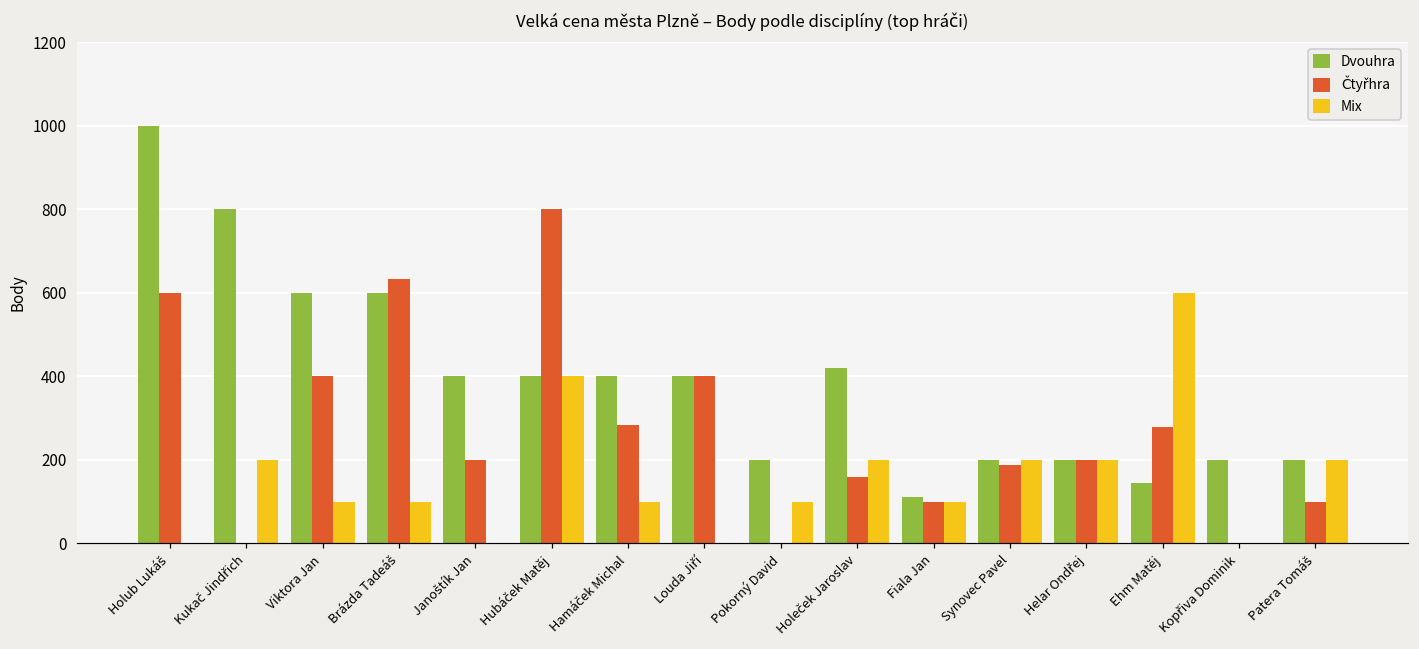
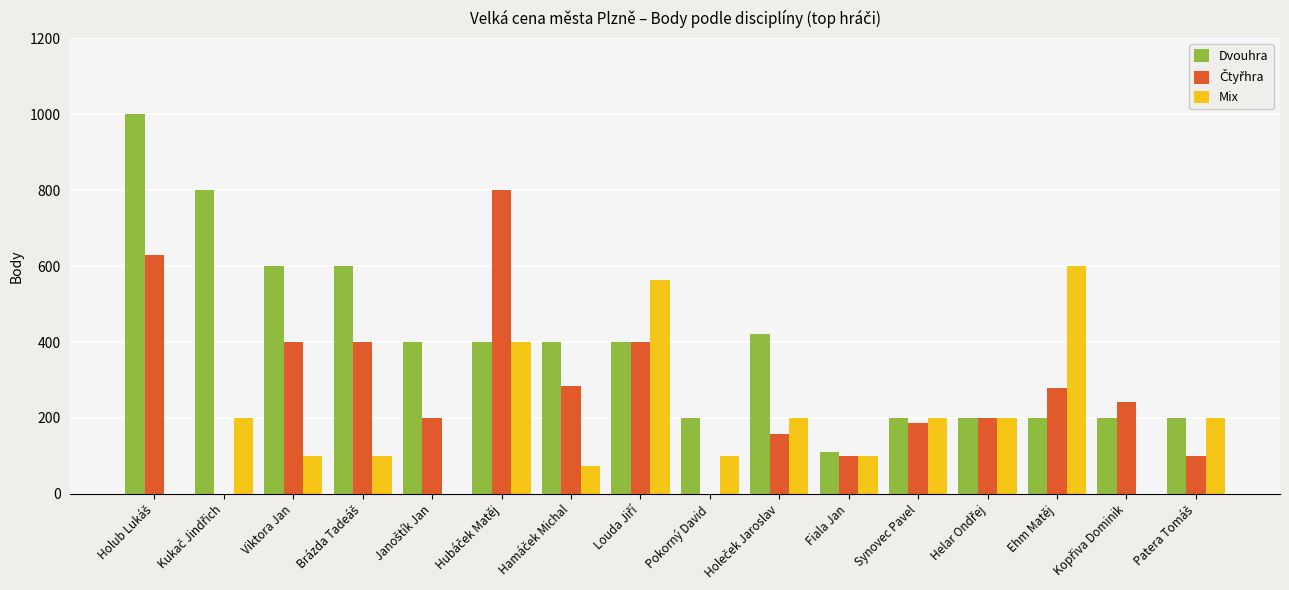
  {
    "Dvouhra": {
      "Holub Lukáš": 1000,
      "Kukač Jindřich": 800,
      "Viktora Jan": 600,
      "Brázda Tadeáš": 600,
      "Janoštík Jan": 400,
      "Hubáček Matěj": 400,
      "Hamáček Michal": 400,
      "Louda Jiří": 400,
      "Pokorný David": 200,
      "Holeček Jaroslav": 420,
      "Fiala Jan": 110,
      "Synovec Pavel": 200,
      "Helar Ondřej": 200,
-     "Ehm Matěj": 140,
+     "Ehm Matěj": 200,
      "Kopřiva Dominik": 200,
      "Patera Tomáš": 200
    },
    "Čtyřhra": {
-     "Holub Lukáš": 600,
+     "Holub Lukáš": 630,
      "Kukač Jindřich": 0,
      "Viktora Jan": 400,
-     "Brázda Tadeáš": 630,
+     "Brázda Tadeáš": 400,
      "Janoštík Jan": 200,
      "Hubáček Matěj": 800,
      "Hamáček Michal": 280,
      "Louda Jiří": 400,
      "Pokorný David": 0,
      "Holeček Jaroslav": 160,
      "Fiala Jan": 100,
      "Synovec Pavel": 190,
      "Helar Ondřej": 200,
      "Ehm Matěj": 280,
-     "Kopřiva Dominik": 0,
+     "Kopřiva Dominik": 240,
      "Patera Tomáš": 100
    },
    "Mix": {
      "Holub Lukáš": 0,
      "Kukač Jindřich": 200,
      "Viktora Jan": 100,
      "Brázda Tadeáš": 100,
      "Janoštík Jan": 0,
      "Hubáček Matěj": 400,
-     "Hamáček Michal": 100,
-     "Louda Jiří": 0,
+     "Hamáček Michal": 70,
+     "Louda Jiří": 560,
      "Pokorný David": 100,
      "Holeček Jaroslav": 200,
      "Fiala Jan": 100,
      "Synovec Pavel": 200,
      "Helar Ondřej": 200,
      "Ehm Matěj": 600,
      "Kopřiva Dominik": 0,
      "Patera Tomáš": 200
    }
  }
